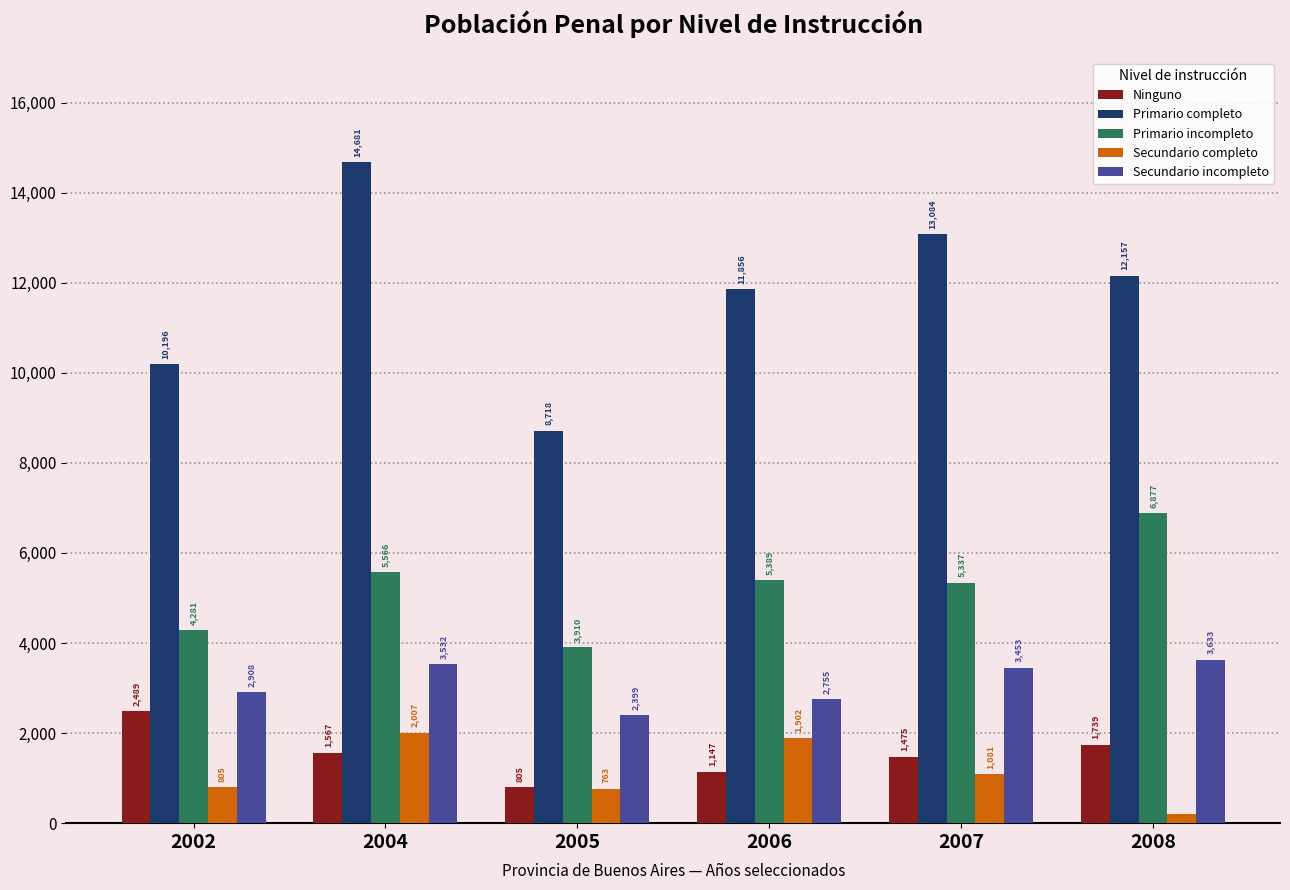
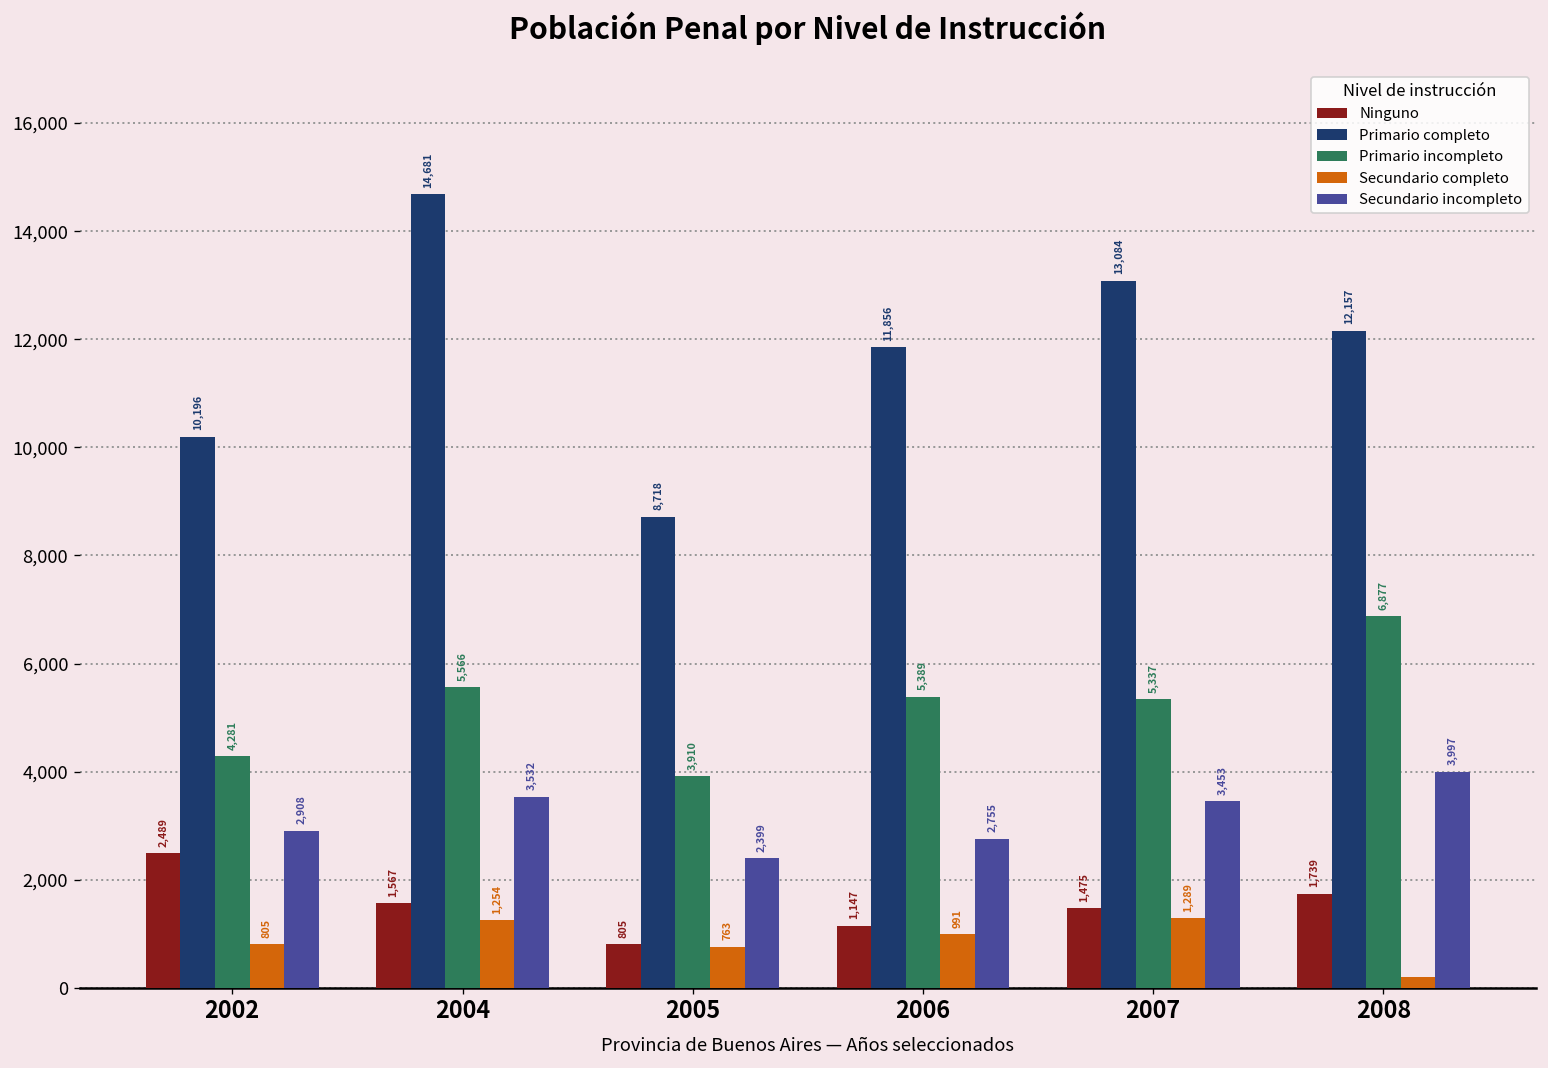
  {
    "Ninguno": {
      "2002": "2,489",
      "2004": "1,567",
      "2005": "805",
      "2006": "1,147",
      "2007": "1,475",
      "2008": "1,739"
    },
    "Primario completo": {
      "2002": "10,196",
      "2004": "14,681",
      "2005": "8,718",
      "2006": "11,856",
      "2007": "13,084",
      "2008": "12,157"
    },
    "Primario incompleto": {
      "2002": "4,281",
      "2004": "5,566",
      "2005": "3,910",
      "2006": "5,389",
      "2007": "5,337",
      "2008": "6,877"
    },
    "Secundario completo": {
      "2002": "805",
-     "2004": "2,007",
+     "2004": "1,254",
      "2005": "763",
-     "2006": "1,902",
-     "2007": "1,081"
+     "2006": "991",
+     "2007": "1,289"
    },
    "Secundario incompleto": {
      "2002": "2,908",
      "2004": "3,532",
      "2005": "2,399",
      "2006": "2,755",
      "2007": "3,453",
-     "2008": "3,633"
+     "2008": "3,997"
    }
  }
